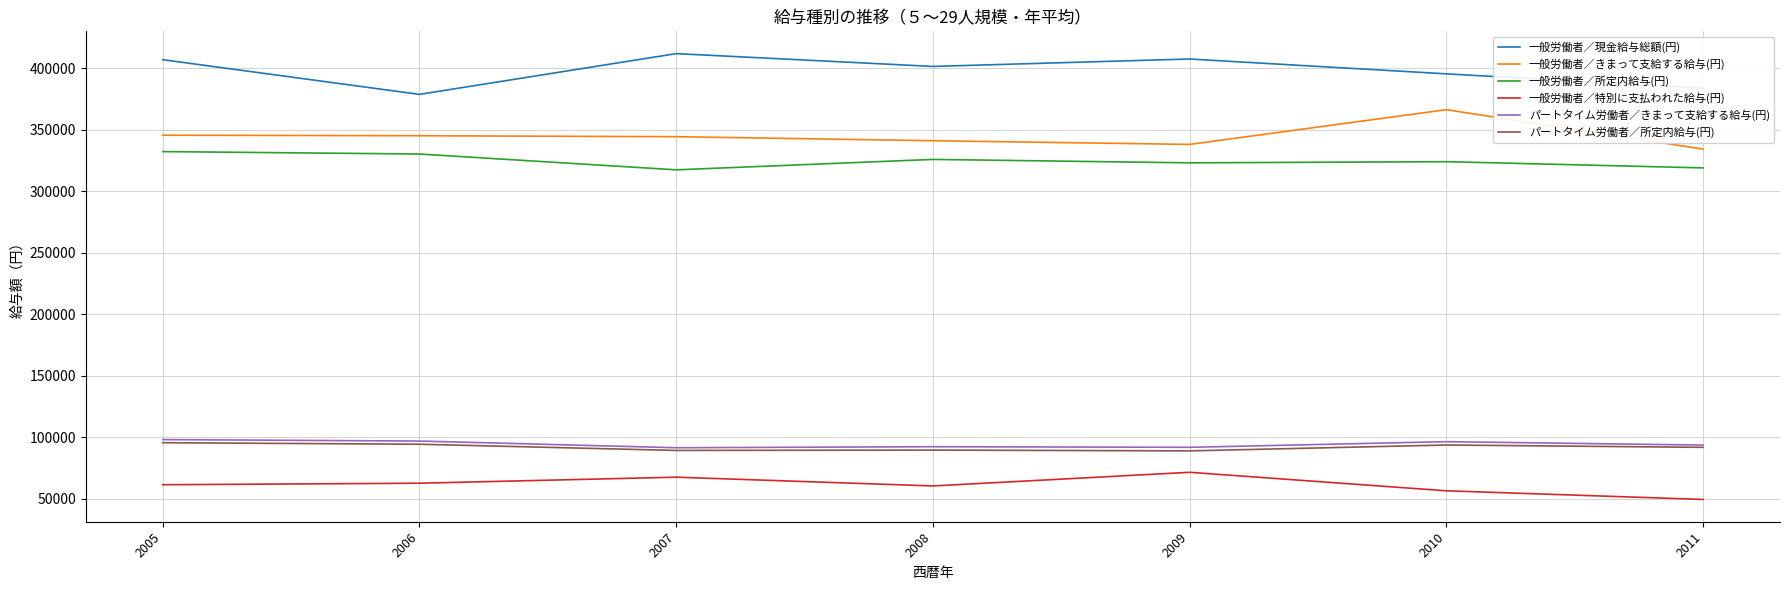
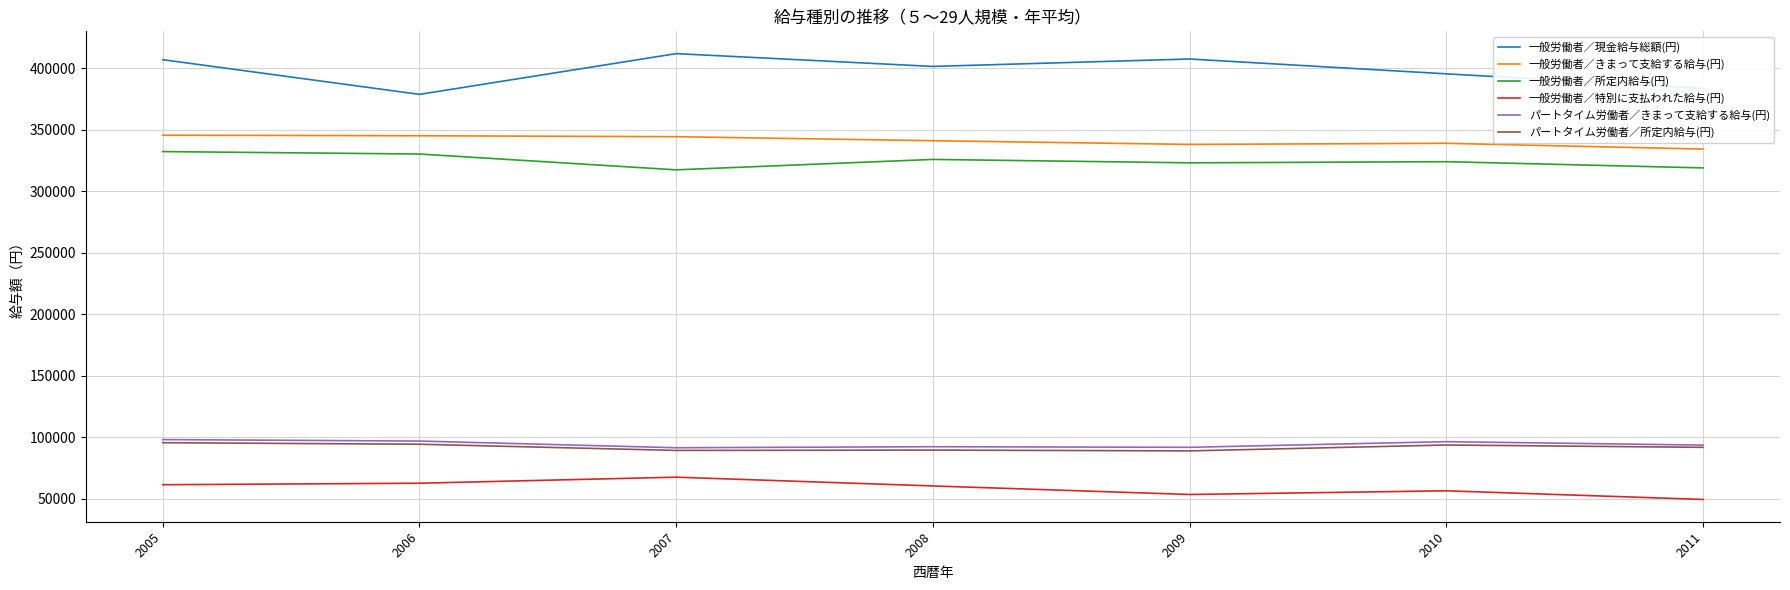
  {
    "一般労働者／現金給与総額(円)": {
      "2005": 407000,
      "2006": 379000,
      "2007": 412000,
      "2008": 402000,
      "2009": 408000,
      "2010": 396000
    },
    "一般労働者／きまって支給する給与(円)": {
      "2005": 346000,
      "2006": 345000,
      "2007": 344000,
      "2008": 341000,
      "2009": 338000,
-     "2010": 366000,
+     "2010": 339000,
      "2011": 334000
    },
    "一般労働者／所定内給与(円)": {
      "2005": 332000,
      "2006": 330000,
      "2007": 318000,
      "2008": 326000,
      "2009": 323000,
      "2010": 324000,
      "2011": 319000
    },
    "一般労働者／特別に支払われた給与(円)": {
      "2005": 61000,
      "2006": 63000,
      "2007": 68000,
      "2008": 60000,
-     "2009": 72000,
+     "2009": 53000,
      "2010": 56000,
      "2011": 49000
    },
    "パートタイム労働者／きまって支給する給与(円)": {
      "2005": 98000,
      "2006": 97000,
      "2007": 91000,
      "2008": 92000,
      "2009": 92000,
      "2010": 96000
    },
    "パートタイム労働者／所定内給与(円)": {
      "2005": 96000,
      "2006": 94000,
      "2007": 89000,
      "2008": 90000,
      "2009": 89000,
      "2010": 94000
    }
  }
